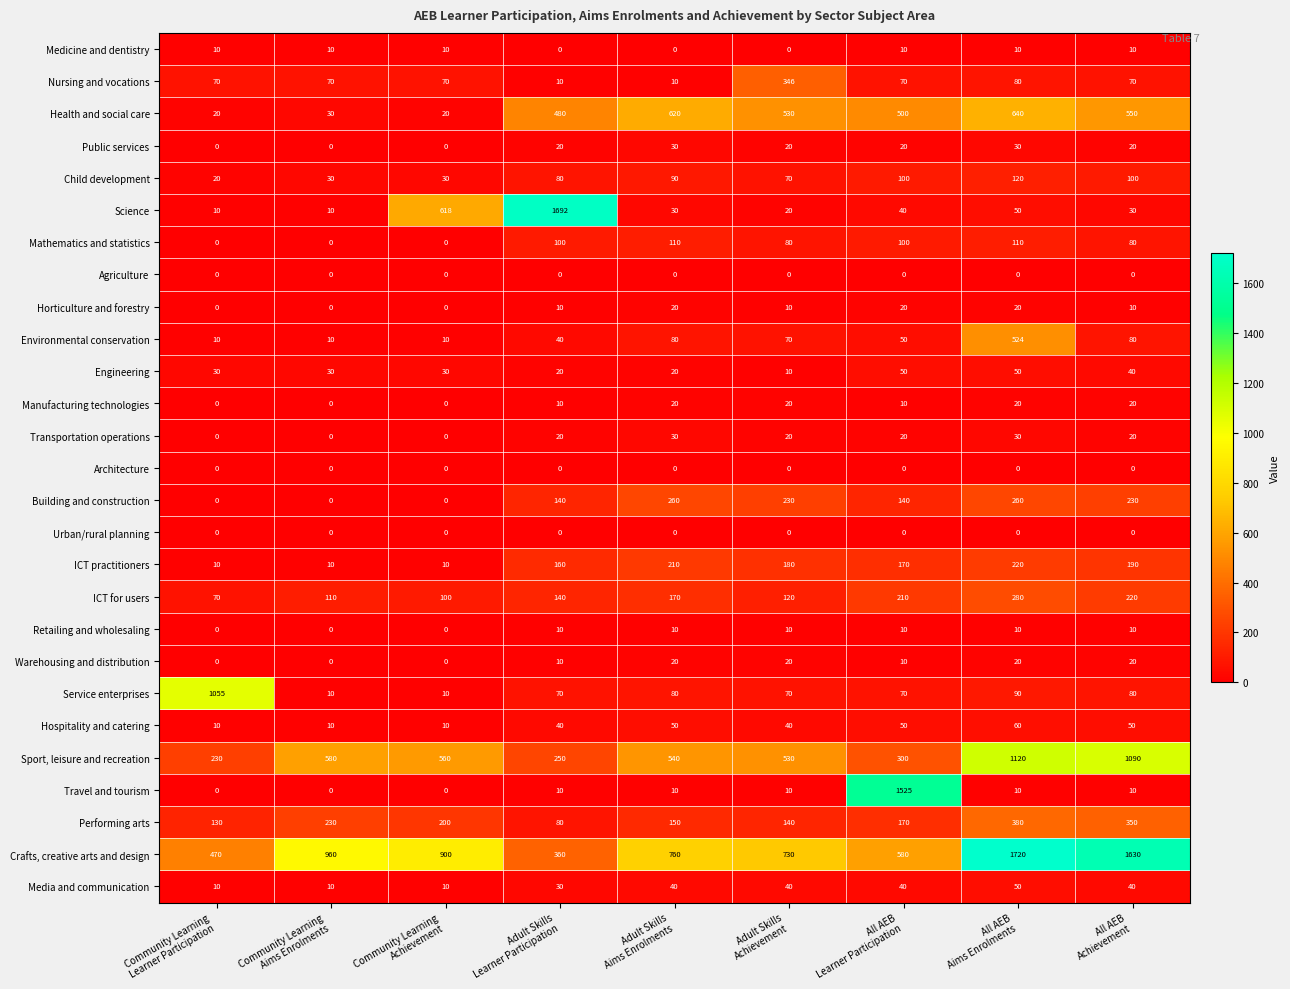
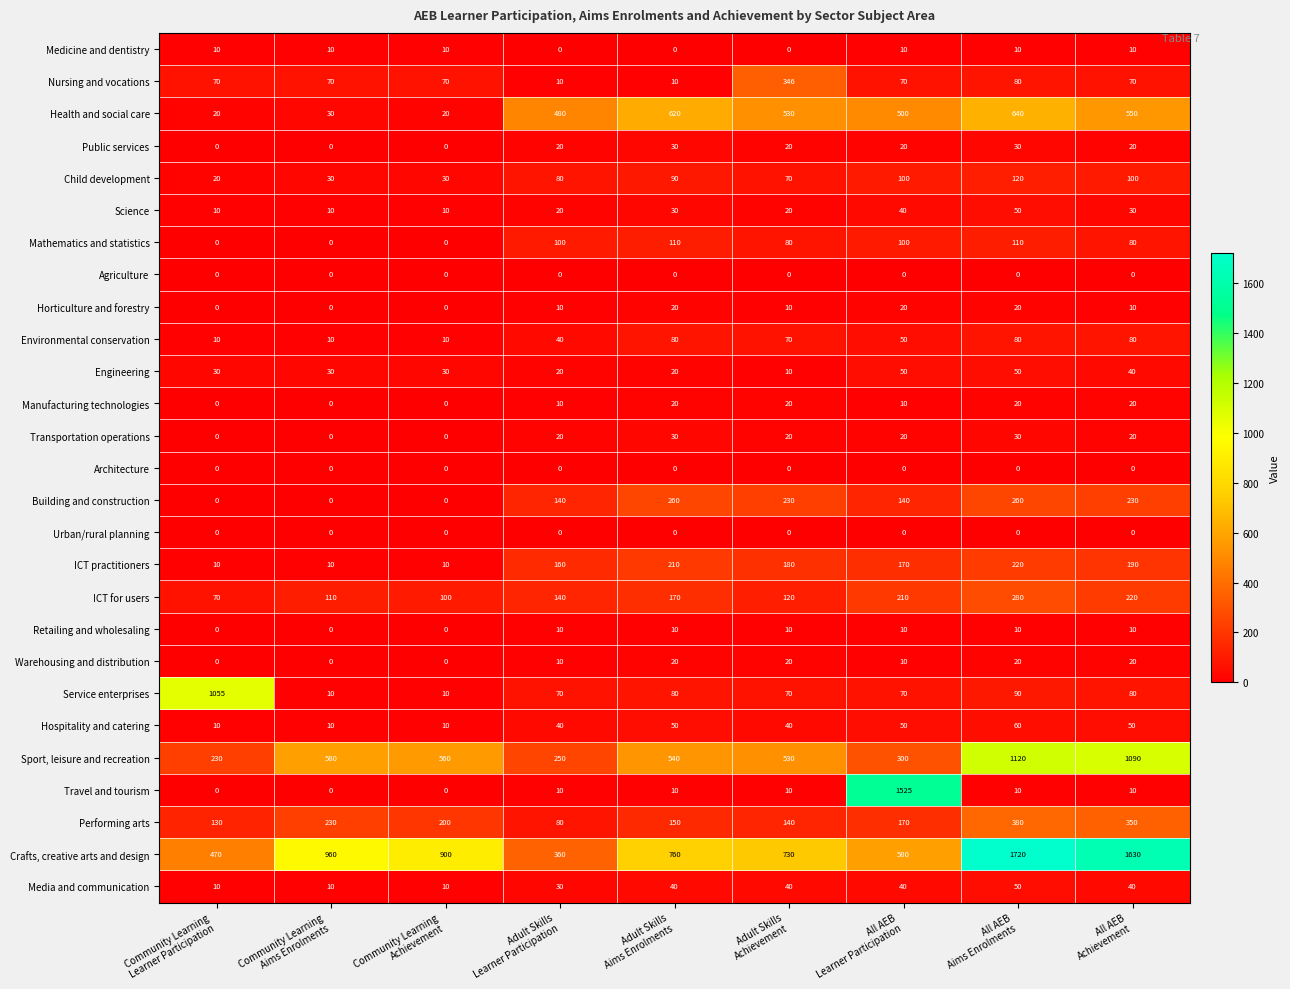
  {
    "Science": {
      "Community Learning Learner Participation": 10,
      "Community Learning Aims Enrolments": 10,
-     "Community Learning Achievement": 618,
-     "Adult Skills Learner Participation": 1692,
+     "Community Learning Achievement": 10,
+     "Adult Skills Learner Participation": 20,
      "Adult Skills Aims Enrolments": 30,
      "Adult Skills Achievement": 20,
      "All AEB Learner Participation": 40,
      "All AEB Aims Enrolments": 50,
      "All AEB Achievement": 30
    },
    "Environmental conservation": {
      "Community Learning Learner Participation": 10,
      "Community Learning Aims Enrolments": 10,
      "Community Learning Achievement": 10,
      "Adult Skills Learner Participation": 40,
      "Adult Skills Aims Enrolments": 80,
      "Adult Skills Achievement": 70,
      "All AEB Learner Participation": 50,
-     "All AEB Aims Enrolments": 524,
+     "All AEB Aims Enrolments": 80,
      "All AEB Achievement": 80
    }
  }
